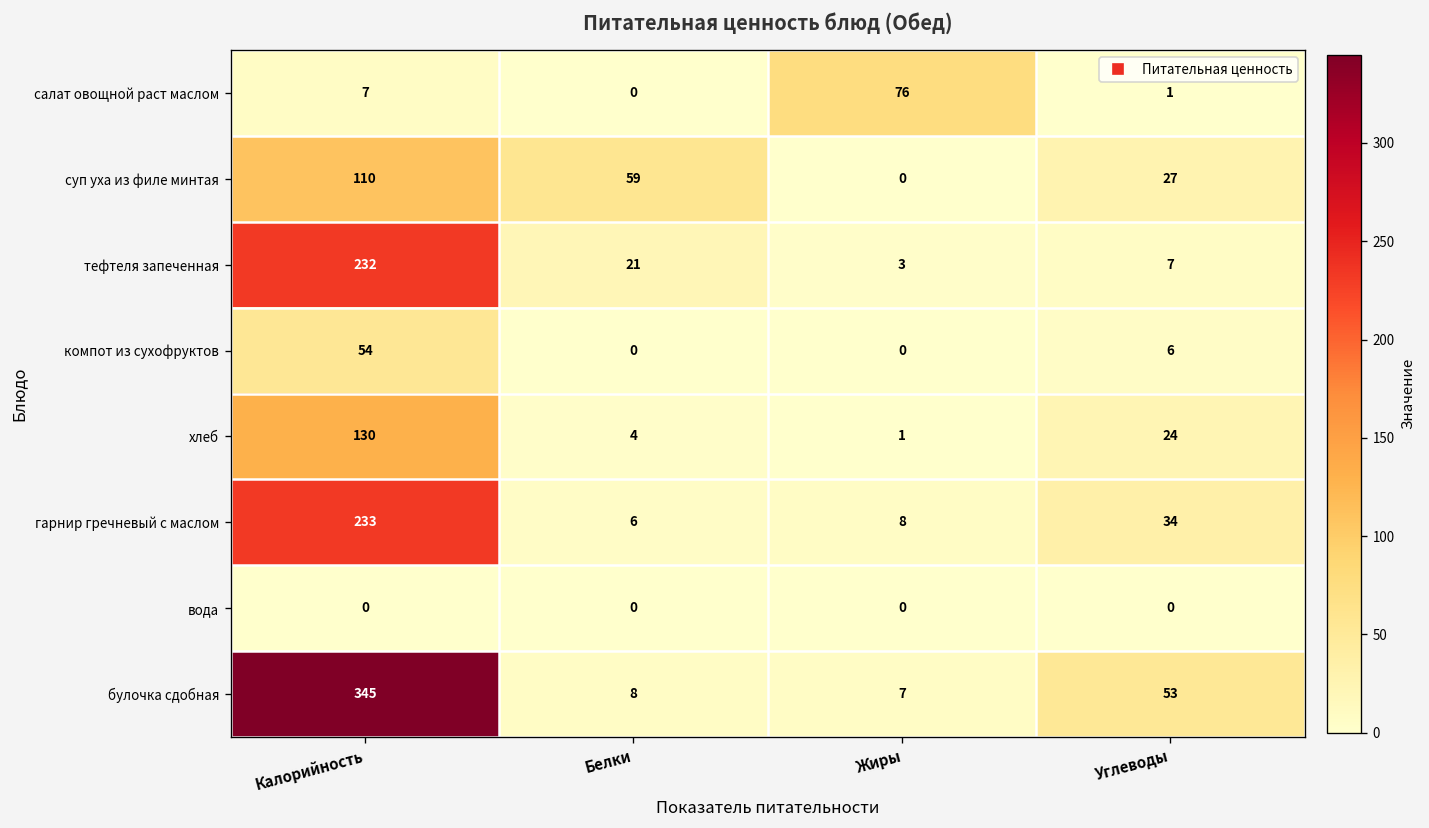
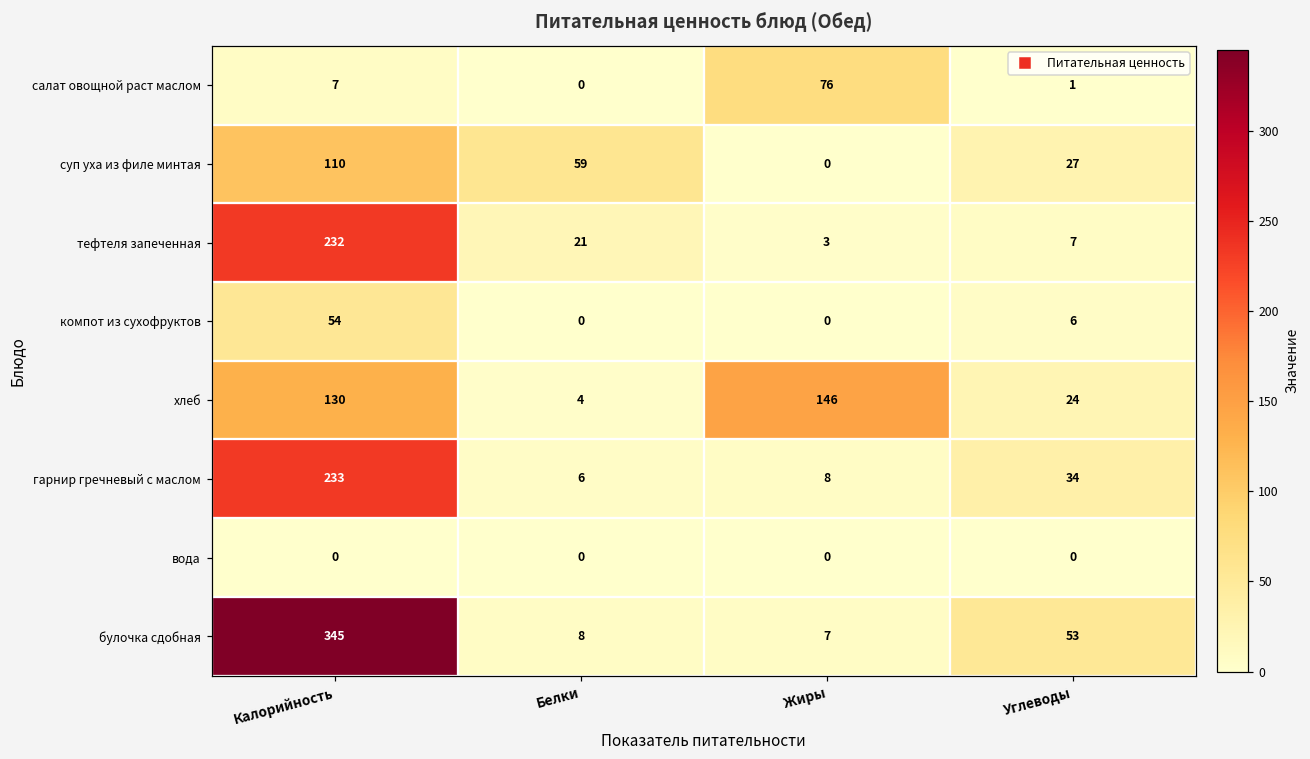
  {
    "салат овощной раст маслом": {
      "Калорийность": 7,
      "Белки": 0,
      "Жиры": 76,
      "Углеводы": 1
    },
    "суп уха из филе минтая": {
      "Калорийность": 110,
      "Белки": 59,
      "Жиры": 0,
      "Углеводы": 27
    },
    "тефтеля запеченная": {
      "Калорийность": 232,
      "Белки": 21,
      "Жиры": 3,
      "Углеводы": 7
    },
    "компот из сухофруктов": {
      "Калорийность": 54,
      "Белки": 0,
      "Жиры": 0,
      "Углеводы": 6
    },
    "хлеб": {
      "Калорийность": 130,
      "Белки": 4,
-     "Жиры": 1,
+     "Жиры": 146,
      "Углеводы": 24
    },
    "гарнир гречневый с маслом": {
      "Калорийность": 233,
      "Белки": 6,
      "Жиры": 8,
      "Углеводы": 34
    },
    "вода": {
      "Калорийность": 0,
      "Белки": 0,
      "Жиры": 0,
      "Углеводы": 0
    },
    "булочка сдобная": {
      "Калорийность": 345,
      "Белки": 8,
      "Жиры": 7,
      "Углеводы": 53
    }
  }
